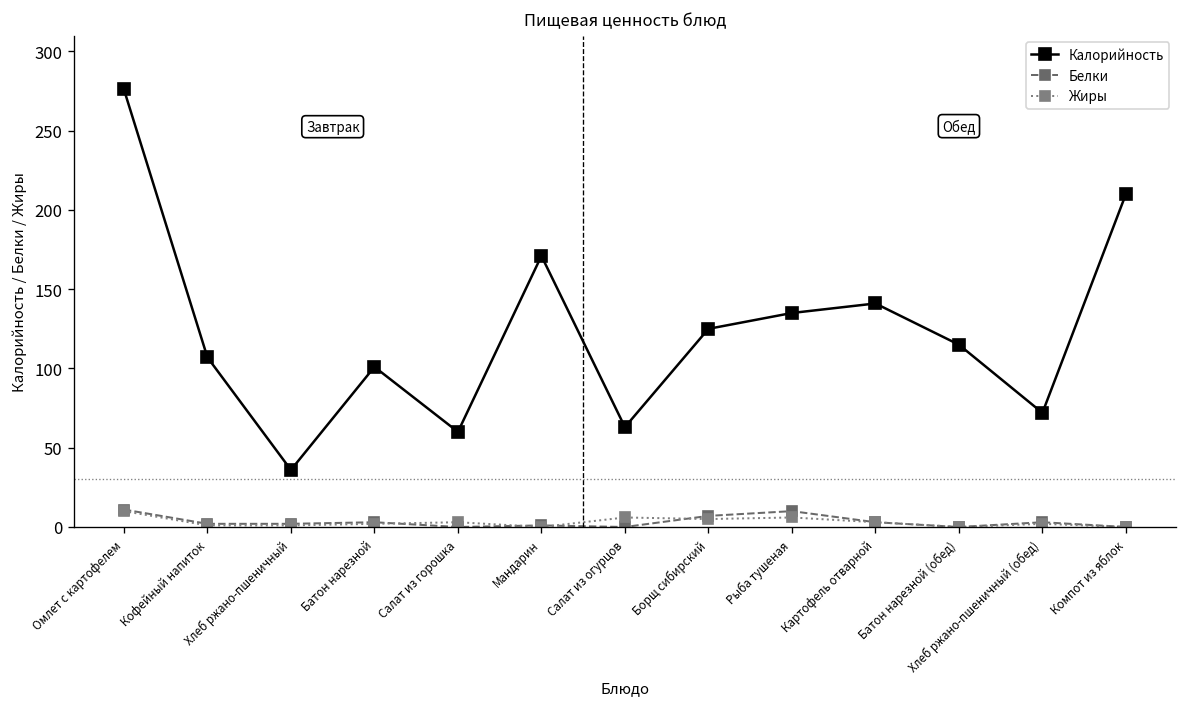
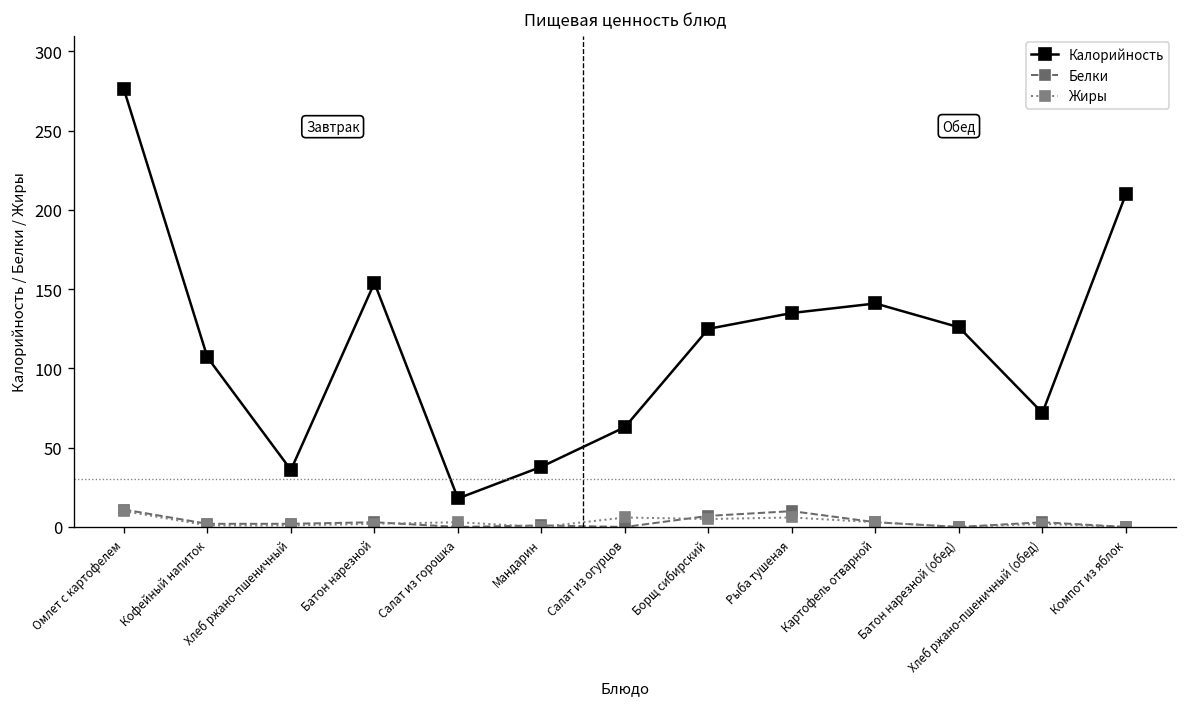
  {
    "Калорийность": {
      "Омлет с картофелем": 276,
      "Кофейный напиток": 107,
      "Хлеб ржано-пшеничный": 36,
-     "Батон нарезной": 101,
-     "Салат из горошка": 60,
-     "Мандарин": 171,
+     "Батон нарезной": 154,
+     "Салат из горошка": 18,
+     "Мандарин": 38,
      "Салат из огурцов": 63,
      "Борщ сибирский": 125,
      "Рыба тушеная": 135,
      "Картофель отварной": 141,
-     "Батон нарезной (обед)": 115,
+     "Батон нарезной (обед)": 126,
      "Хлеб ржано-пшеничный (обед)": 72,
      "Компот из яблок": 210
    }
  }
